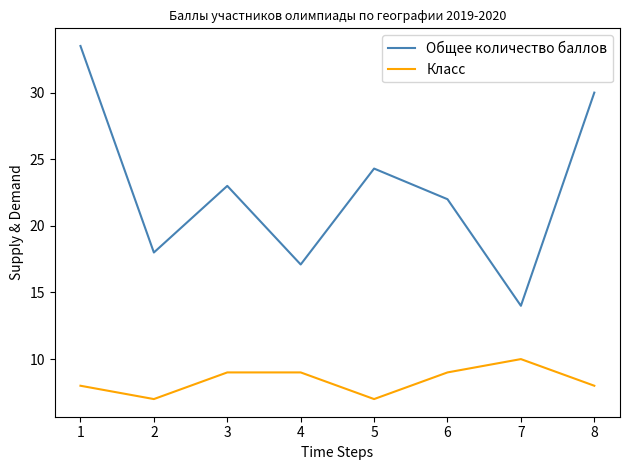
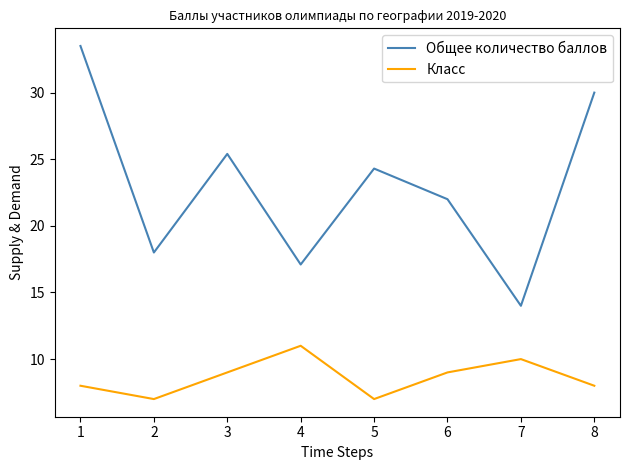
  {
    "Общее количество баллов": {
      "1": 33.5,
      "2": 18.0,
-     "3": 23.0,
+     "3": 25.4,
      "4": 17.1,
      "5": 24.3,
      "6": 22.0,
      "7": 14.0,
      "8": 30.0
    },
    "Класс": {
      "1": 8,
      "2": 7,
      "3": 9,
-     "4": 9,
+     "4": 11,
      "5": 7,
      "6": 9,
      "7": 10,
      "8": 8
    }
  }
